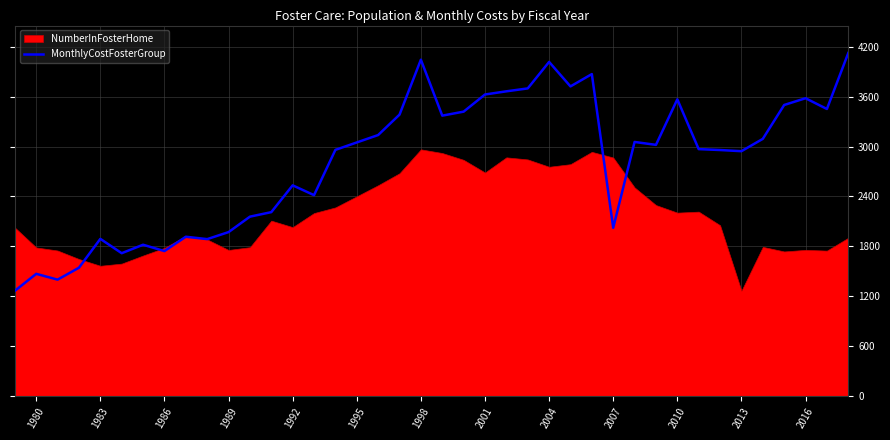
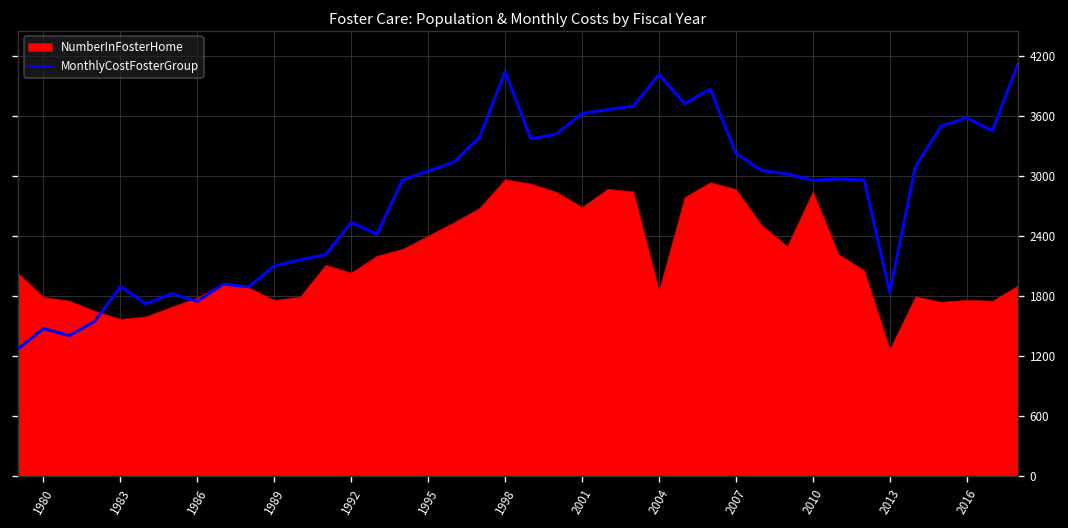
  {
    "MonthlyCostFosterGroup": {
      "1980": 1500,
      "1983": 1900,
      "1986": 1700,
-     "1989": 2000,
+     "1989": 2100,
      "1992": 2500,
      "1995": 3000,
      "1998": 4000,
      "2001": 3600,
      "2004": 4000,
-     "2007": 2000,
-     "2010": 3600,
-     "2013": 2900,
+     "2007": 3200,
+     "2010": 3000,
+     "2013": 1800,
      "2016": 3600
    },
    "NumberInFosterHome": {
      "1980": 1800,
      "1983": 1600,
      "1986": 1800,
      "1989": 1800,
      "1992": 2000,
      "1995": 2400,
      "1998": 3000,
      "2001": 2700,
-     "2004": 2800,
+     "2004": 1900,
      "2007": 2900,
-     "2010": 2200,
+     "2010": 2800,
      "2013": 1300,
      "2016": 1800
    }
  }
